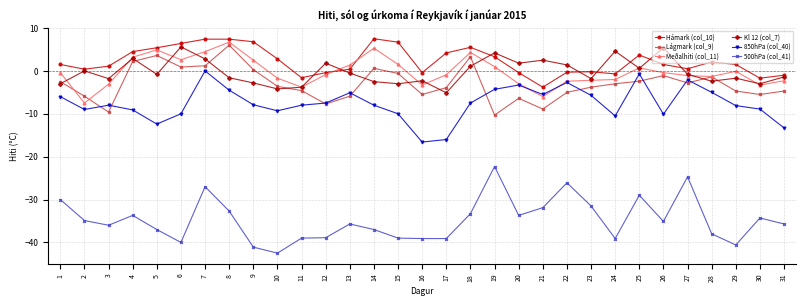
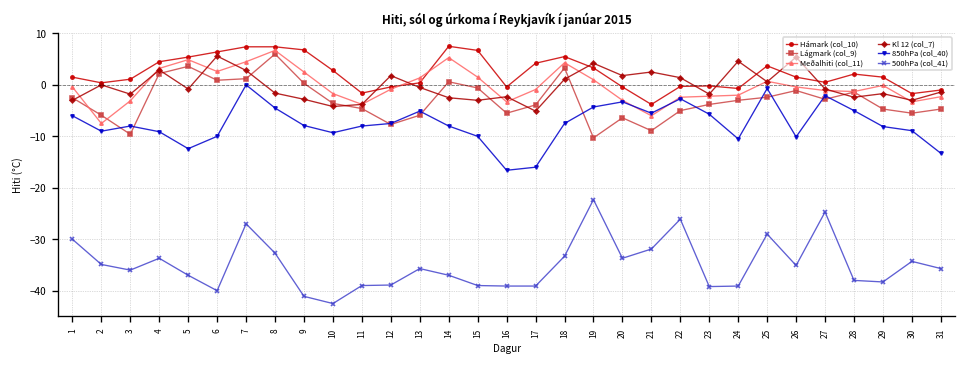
  {
    "Lágmark (col_9)": {
      "2": -6,
      "3": -10,
      "4": 2,
      "5": 4,
      "6": 1,
      "7": 1,
      "8": 6,
      "9": 0,
      "10": -4,
      "11": -5,
      "13": -6,
      "14": 1,
      "15": -1,
      "16": -6,
      "17": -4,
      "18": 3,
      "19": -10,
      "20": -6,
      "21": -9,
      "22": -5,
      "23": -4,
      "24": -3,
      "25": -2,
      "26": -1,
      "27": -3,
      "29": -5,
      "30": -6,
      "31": -5
    },
    "Meðalhiti (col_11)": {
      "1": 0,
      "2": -8,
      "3": -3,
      "6": 3,
      "7": 5,
      "8": 7,
      "9": 3,
      "10": -2,
      "13": 1,
      "14": 5,
      "15": 2,
      "16": -3,
      "17": -1,
      "18": 4,
      "19": 1,
      "24": -2,
      "26": 0,
      "29": 0,
      "31": -2
    },
    "850hPa (col_40)": {
      "1": -6,
      "2": -9,
      "3": -8,
      "4": -9,
      "5": -12,
      "6": -10,
      "7": 0,
      "8": -5,
      "9": -8,
      "10": -9,
      "11": -8,
      "13": -5,
      "14": -8,
      "15": -10,
      "16": -17,
      "17": -16,
      "18": -8,
      "19": -4,
      "23": -6,
      "24": -11,
      "25": -1,
      "26": -10,
      "27": -2,
      "28": -5,
      "29": -8,
      "30": -9,
      "31": -13
    },
    "500hPa (col_41)": {
      "1": -30,
      "2": -35,
      "3": -36,
      "4": -34,
      "5": -37,
      "6": -40,
      "7": -27,
      "8": -33,
      "9": -41,
      "10": -43,
      "11": -39,
      "12": -39,
      "13": -36,
      "14": -37,
      "15": -39,
      "16": -39,
      "17": -39,
      "18": -33,
      "19": -22,
      "20": -34,
      "21": -32,
      "22": -26,
-     "23": -32,
+     "23": -39,
      "24": -39,
      "25": -29,
      "26": -35,
      "27": -25,
      "28": -38,
-     "29": -41,
+     "29": -38,
      "30": -34,
      "31": -36
    }
  }
